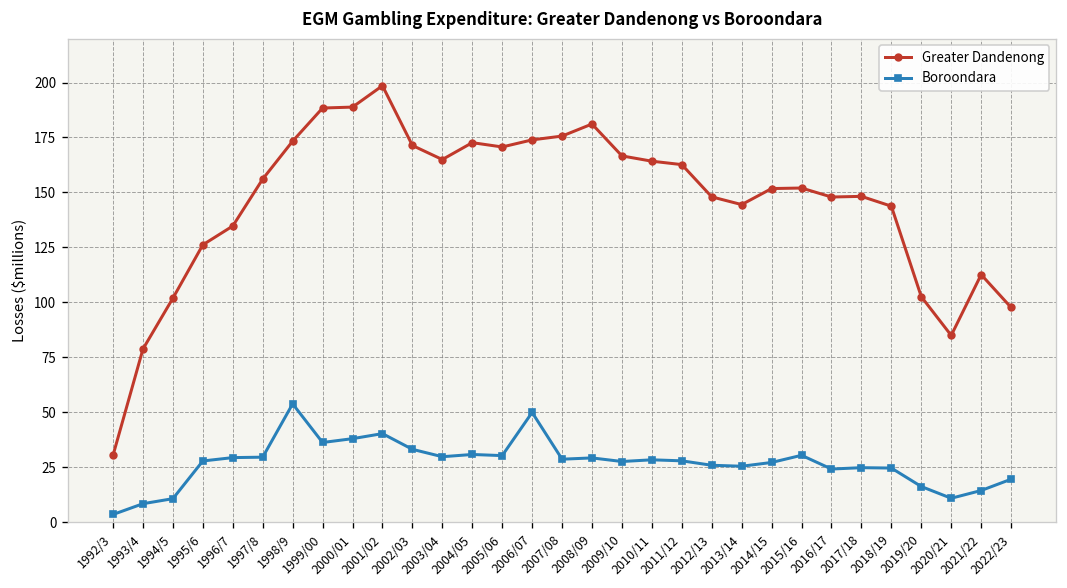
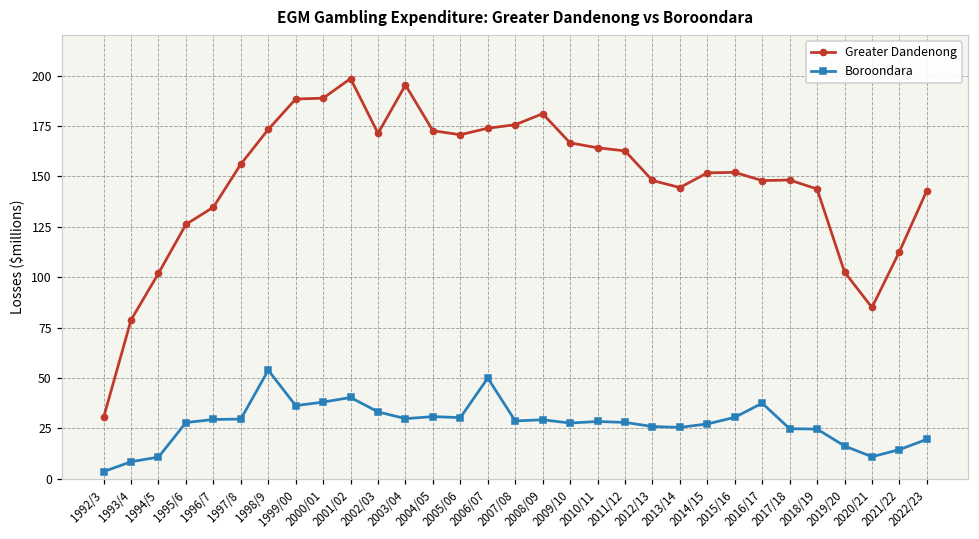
  {
    "Greater Dandenong": {
      "1992/3": 30,
      "1993/4": 79,
      "1994/5": 102,
      "1995/6": 126,
      "1996/7": 135,
      "1997/8": 156,
      "1998/9": 173,
      "1999/00": 188,
      "2000/01": 189,
      "2001/02": 199,
      "2002/03": 171,
-     "2003/04": 165,
+     "2003/04": 195,
      "2004/05": 173,
      "2005/06": 171,
      "2006/07": 174,
      "2007/08": 176,
      "2008/09": 181,
      "2009/10": 167,
      "2010/11": 164,
      "2011/12": 163,
      "2012/13": 148,
      "2013/14": 144,
      "2014/15": 152,
      "2015/16": 152,
      "2016/17": 148,
      "2017/18": 148,
      "2018/19": 144,
      "2019/20": 103,
      "2020/21": 85,
      "2021/22": 113,
-     "2022/23": 98
+     "2022/23": 143
    },
    "Boroondara": {
      "1992/3": 4,
      "1993/4": 8,
      "1994/5": 11,
      "1995/6": 28,
      "1996/7": 29,
      "1997/8": 30,
      "1998/9": 54,
      "1999/00": 36,
      "2000/01": 38,
      "2001/02": 40,
      "2002/03": 33,
      "2003/04": 30,
      "2004/05": 31,
      "2005/06": 30,
      "2006/07": 50,
      "2007/08": 29,
      "2008/09": 29,
      "2009/10": 28,
      "2010/11": 28,
      "2011/12": 28,
      "2012/13": 26,
      "2013/14": 25,
      "2014/15": 27,
      "2015/16": 30,
-     "2016/17": 24,
+     "2016/17": 37,
      "2017/18": 25,
      "2018/19": 25,
      "2019/20": 16,
      "2020/21": 11,
      "2021/22": 14,
      "2022/23": 20
    }
  }
